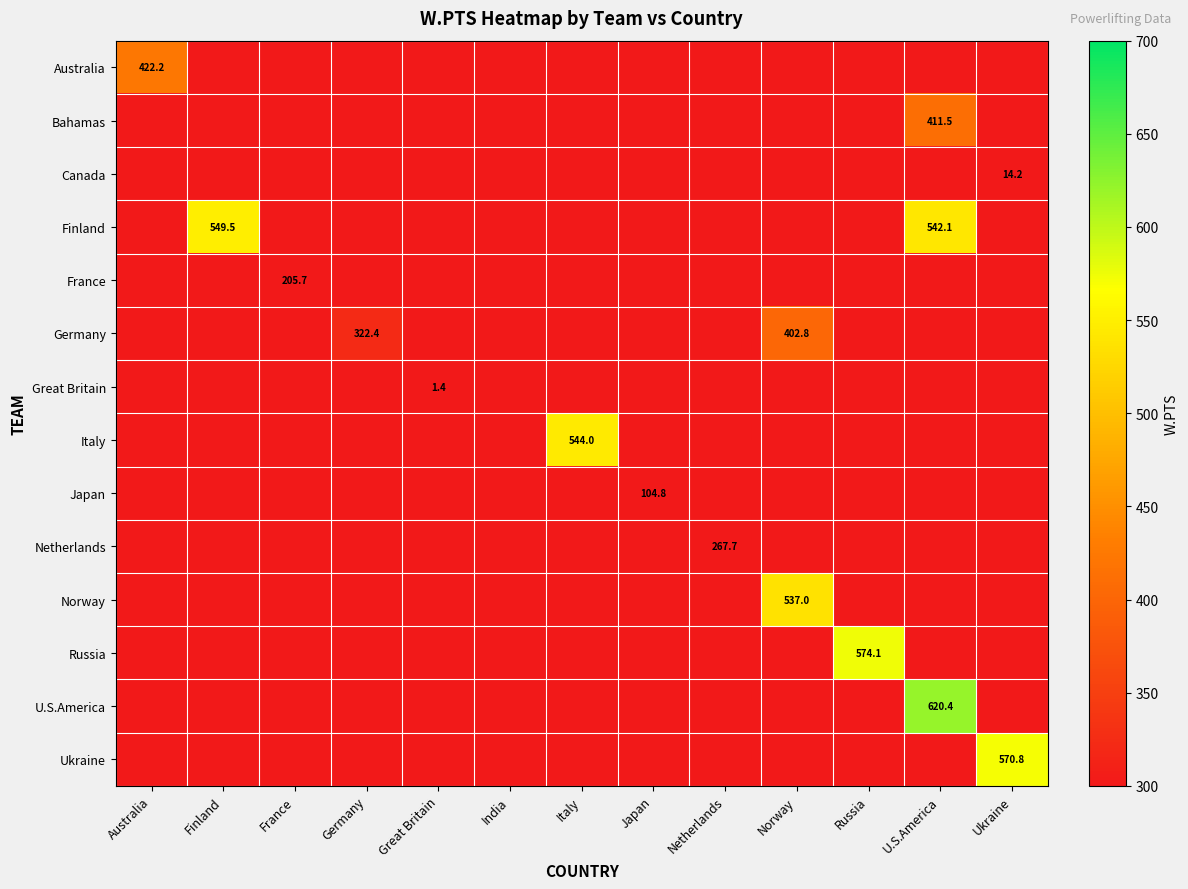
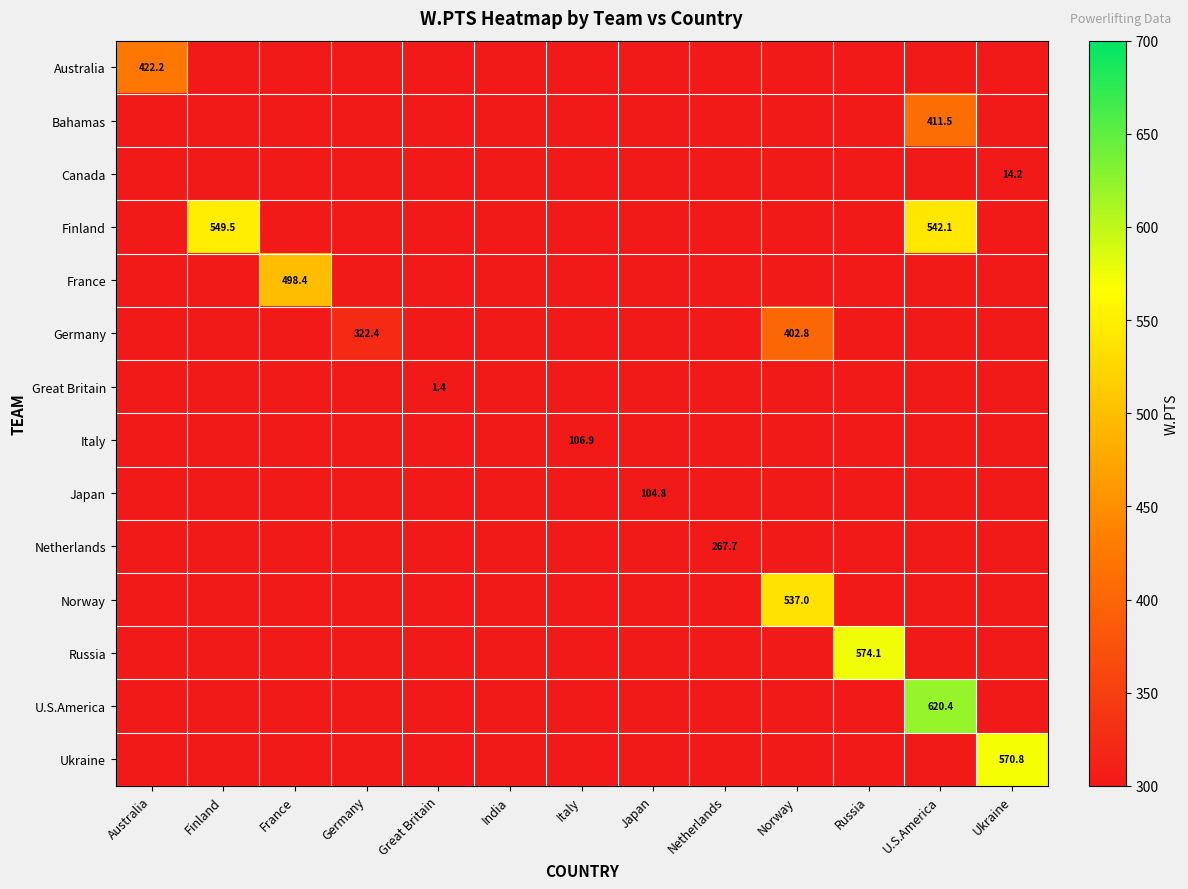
  {
    "Australia": {
      "Australia": 422.2
    },
    "Bahamas": {
      "U.S.America": 411.5
    },
    "Canada": {
      "Ukraine": 14.2
    },
    "Finland": {
      "Finland": 549.5,
      "U.S.America": 542.1
    },
    "France": {
-     "France": 205.7
+     "France": 498.4
    },
    "Germany": {
      "Germany": 322.4,
      "Norway": 402.8
    },
    "Great Britain": {
      "Great Britain": 1.4
    },
    "Italy": {
-     "Italy": 544.0
+     "Italy": 106.9
    },
    "Japan": {
      "Japan": 104.8
    },
    "Netherlands": {
      "Netherlands": 267.7
    },
    "Norway": {
      "Norway": 537.0
    },
    "Russia": {
      "Russia": 574.1
    },
    "U.S.America": {
      "U.S.America": 620.4
    },
    "Ukraine": {
      "Ukraine": 570.8
    }
  }
